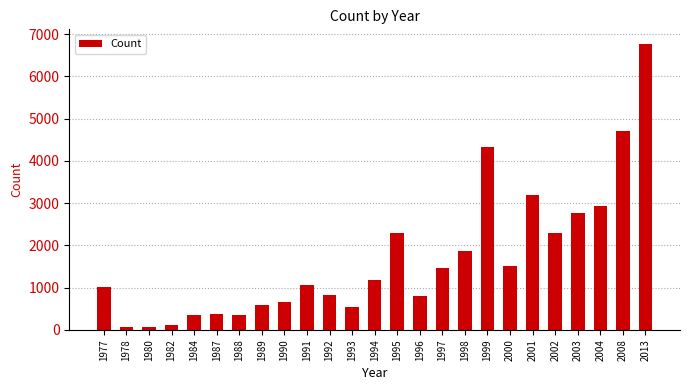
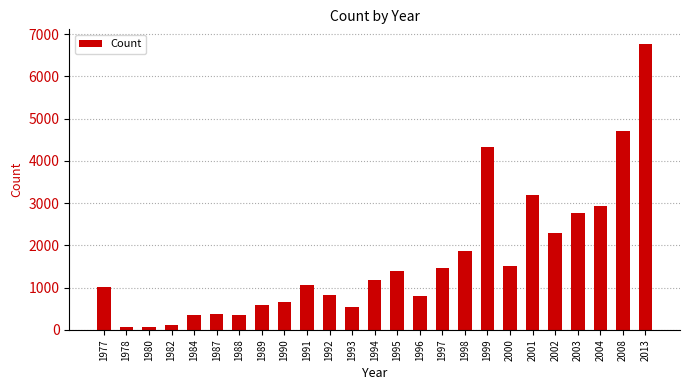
  {
    "1977": 1000,
    "1978": 100,
    "1980": 100,
    "1982": 100,
    "1984": 300,
    "1987": 400,
    "1988": 400,
    "1989": 600,
    "1990": 700,
    "1991": 1100,
    "1992": 800,
    "1993": 600,
    "1994": 1200,
-   "1995": 2300,
+   "1995": 1400,
    "1996": 800,
    "1997": 1500,
    "1998": 1900,
    "1999": 4300,
    "2000": 1500,
    "2001": 3200,
    "2002": 2300,
    "2003": 2800,
    "2004": 2900,
    "2008": 4700,
    "2013": 6800
  }
